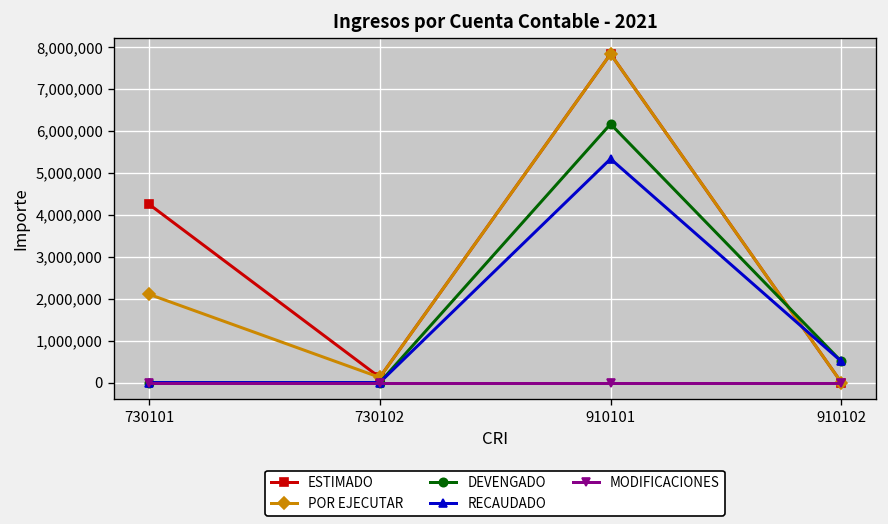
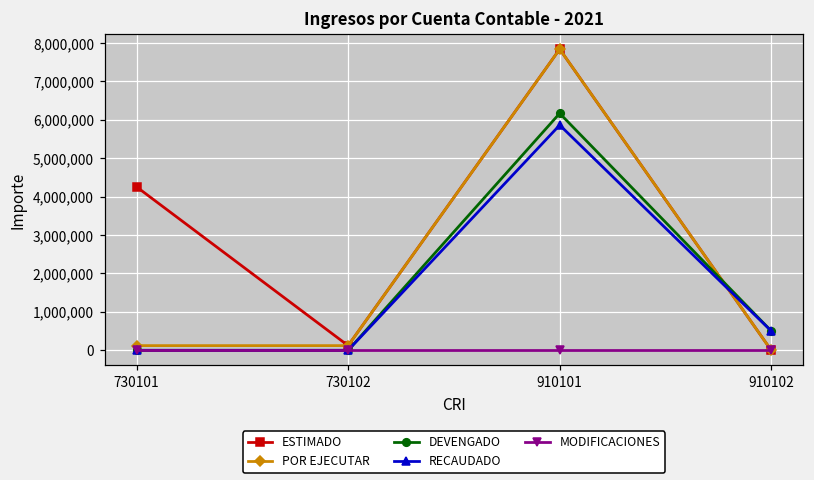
  {
    "ESTIMADO": {
      "730101": "4,300,000"
    },
    "POR EJECUTAR": {
-     "730101": "2,100,000"
+     "730101": "100,000"
    },
    "DEVENGADO": {
      "910101": "6,200,000"
    },
    "RECAUDADO": {
-     "910101": "5,300,000"
+     "910101": "5,900,000"
    },
    "MODIFICACIONES": {
      "910101": "0"
    }
  }
